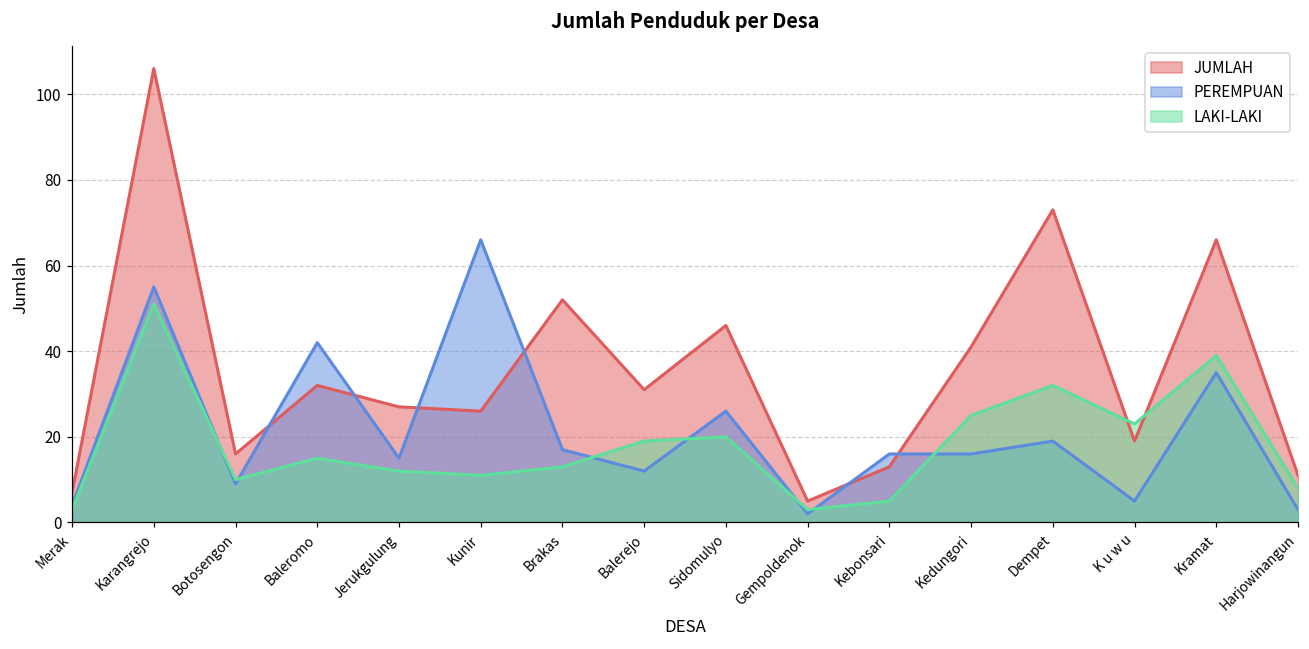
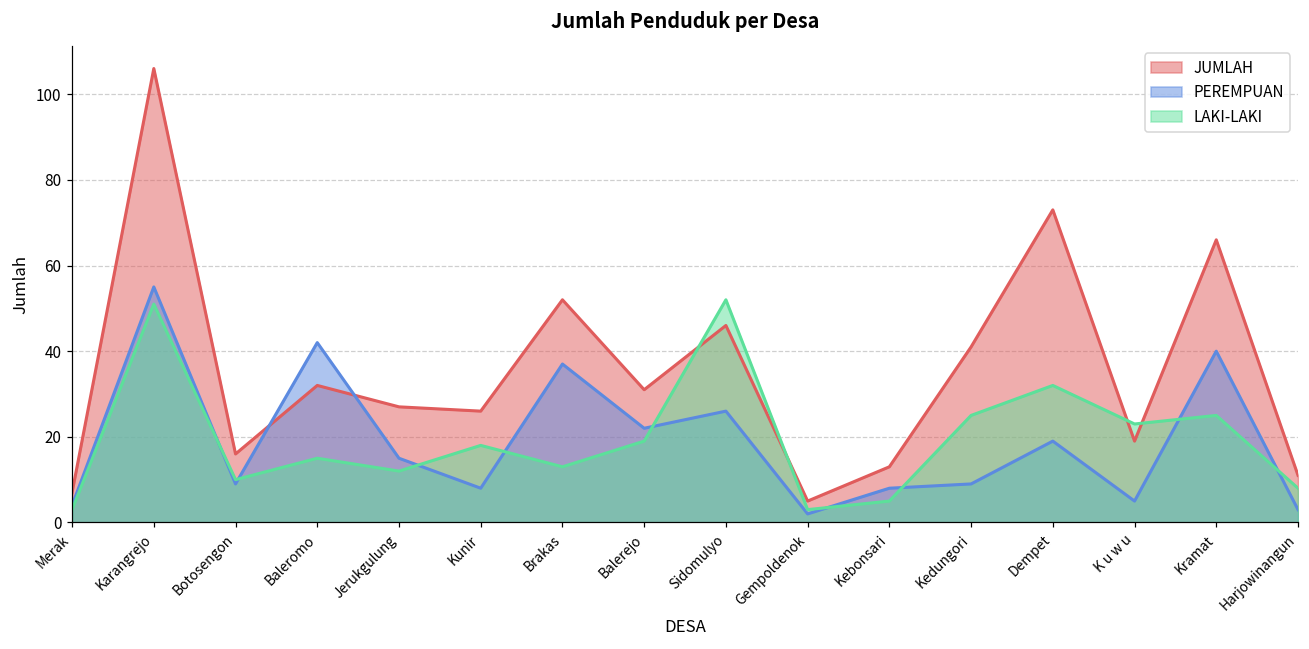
  {
    "JUMLAH": {
      "Merak": 7,
      "Karangrejo": 106,
      "Botosengon": 16,
      "Baleromo": 32,
      "Jerukgulung": 27,
      "Kunir": 26,
      "Brakas": 52,
      "Balerejo": 31,
      "Sidomulyo": 46,
      "Gempoldenok": 5,
      "Kebonsari": 13,
      "Kedungori": 41,
      "Dempet": 73,
      "K u w u": 19,
      "Kramat": 66,
      "Harjowinangun": 11
    },
    "PEREMPUAN": {
      "Merak": 4,
      "Karangrejo": 55,
      "Botosengon": 9,
      "Baleromo": 42,
      "Jerukgulung": 15,
-     "Kunir": 66,
-     "Brakas": 17,
-     "Balerejo": 12,
+     "Kunir": 8,
+     "Brakas": 37,
+     "Balerejo": 22,
      "Sidomulyo": 26,
      "Gempoldenok": 2,
-     "Kebonsari": 16,
-     "Kedungori": 16,
+     "Kebonsari": 8,
+     "Kedungori": 9,
      "Dempet": 19,
      "K u w u": 5,
-     "Kramat": 35,
+     "Kramat": 40,
      "Harjowinangun": 3
    },
    "LAKI-LAKI": {
      "Merak": 3,
      "Karangrejo": 51,
      "Botosengon": 10,
      "Baleromo": 15,
      "Jerukgulung": 12,
-     "Kunir": 11,
+     "Kunir": 18,
      "Brakas": 13,
      "Balerejo": 19,
-     "Sidomulyo": 20,
+     "Sidomulyo": 52,
      "Gempoldenok": 3,
      "Kebonsari": 5,
      "Kedungori": 25,
      "Dempet": 32,
      "K u w u": 23,
-     "Kramat": 39,
+     "Kramat": 25,
      "Harjowinangun": 8
    }
  }
